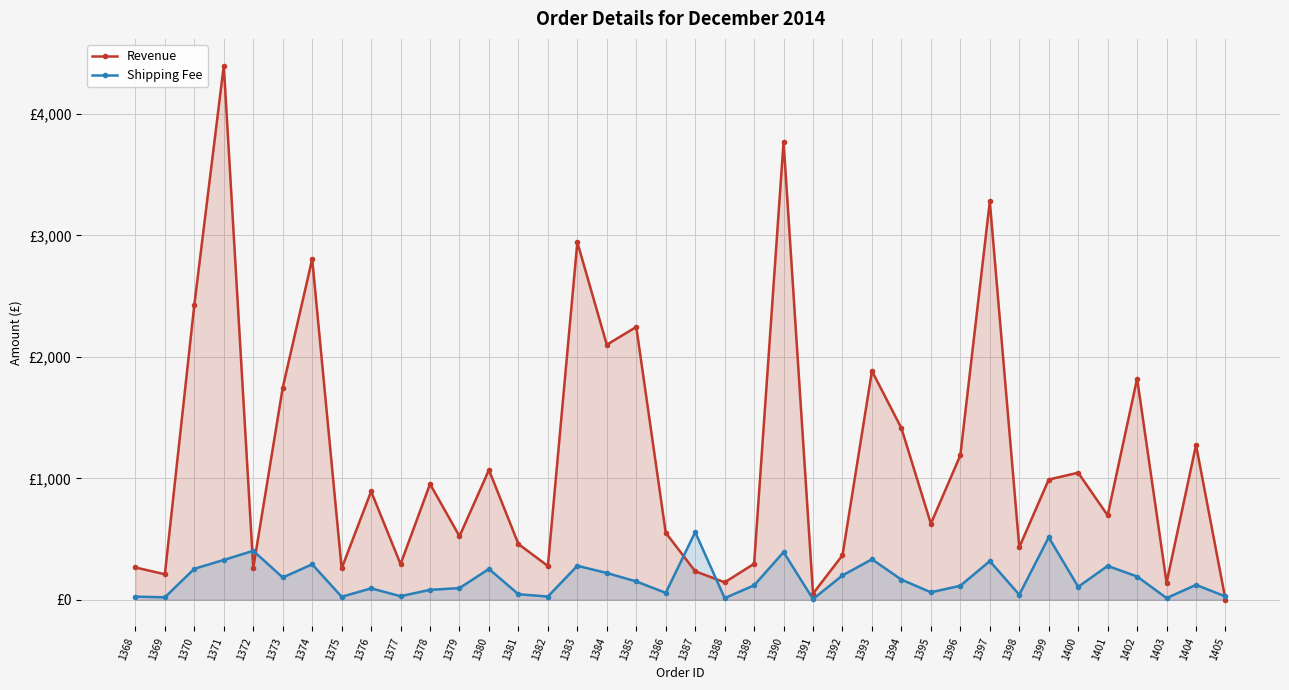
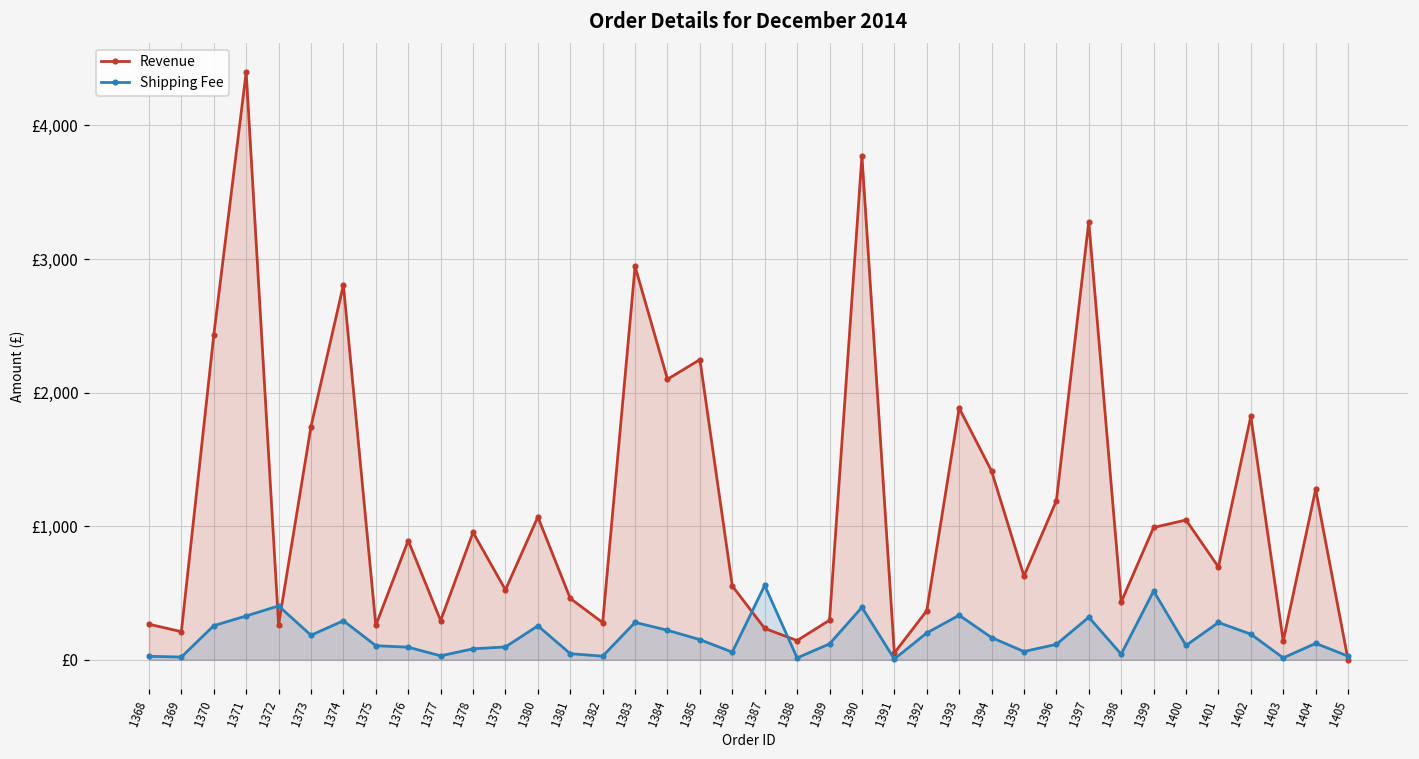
  {
    "Revenue": {
      "1368": "£270",
      "1369": "£210",
      "1370": "£2,430",
      "1371": "£4,400",
      "1372": "£260",
      "1373": "£1,750",
      "1374": "£2,810",
      "1375": "£260",
      "1376": "£890",
      "1377": "£290",
      "1378": "£950",
      "1379": "£520",
      "1380": "£1,070",
      "1381": "£460",
      "1382": "£280",
      "1383": "£2,940",
      "1384": "£2,100",
      "1385": "£2,250",
      "1386": "£550",
      "1387": "£230",
      "1388": "£140",
      "1389": "£300",
      "1390": "£3,770",
      "1391": "£50",
      "1392": "£370",
      "1393": "£1,880",
      "1394": "£1,410",
      "1395": "£630",
      "1396": "£1,190",
      "1397": "£3,280",
      "1398": "£430",
      "1399": "£990",
      "1400": "£1,050",
      "1401": "£690",
      "1402": "£1,820",
      "1403": "£140",
      "1404": "£1,280",
      "1405": "£0"
    },
    "Shipping Fee": {
      "1368": "£30",
      "1369": "£20",
      "1370": "£260",
      "1371": "£330",
      "1372": "£400",
      "1373": "£180",
      "1374": "£290",
-     "1375": "£20",
+     "1375": "£110",
      "1376": "£90",
      "1377": "£30",
      "1378": "£80",
      "1379": "£100",
      "1380": "£250",
      "1381": "£50",
      "1382": "£30",
      "1383": "£280",
      "1384": "£220",
      "1385": "£150",
      "1386": "£60",
      "1387": "£560",
      "1388": "£10",
      "1389": "£120",
      "1390": "£390",
      "1391": "£10",
      "1392": "£200",
      "1393": "£330",
      "1394": "£170",
      "1395": "£60",
      "1396": "£120",
      "1397": "£320",
      "1398": "£40",
      "1399": "£510",
      "1400": "£110",
      "1401": "£280",
      "1402": "£190",
      "1403": "£10",
      "1404": "£120",
      "1405": "£30"
    }
  }
